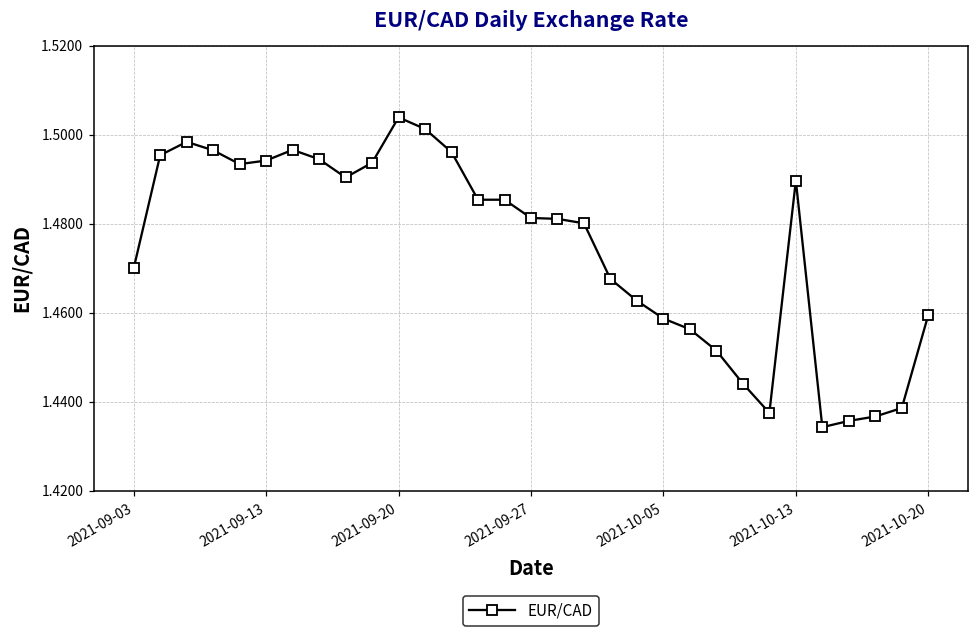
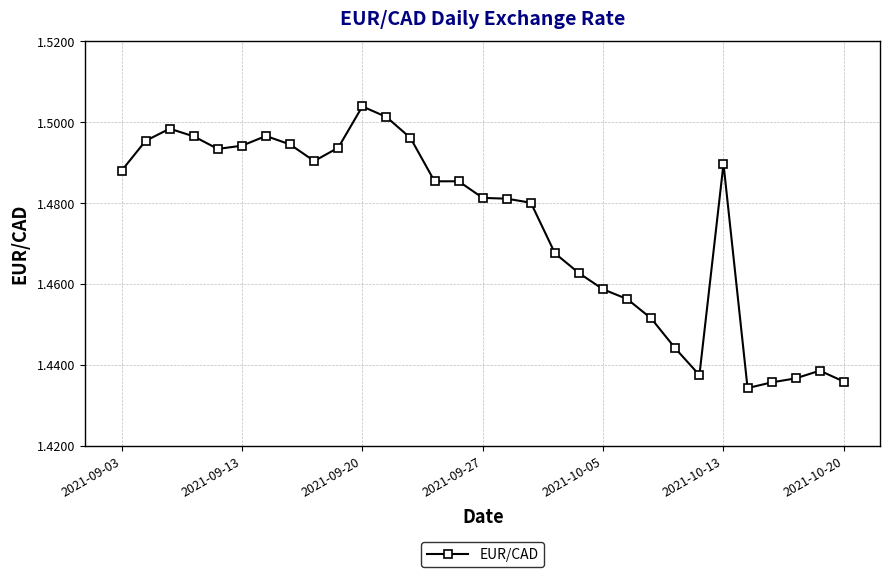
  {
-   "2021-09-03": 1.470,
+   "2021-09-03": 1.488,
    "2021-09-13": 1.494,
    "2021-09-20": 1.504,
    "2021-09-27": 1.481,
    "2021-10-05": 1.459,
    "2021-10-13": 1.490,
-   "2021-10-20": 1.460
+   "2021-10-20": 1.436
  }
